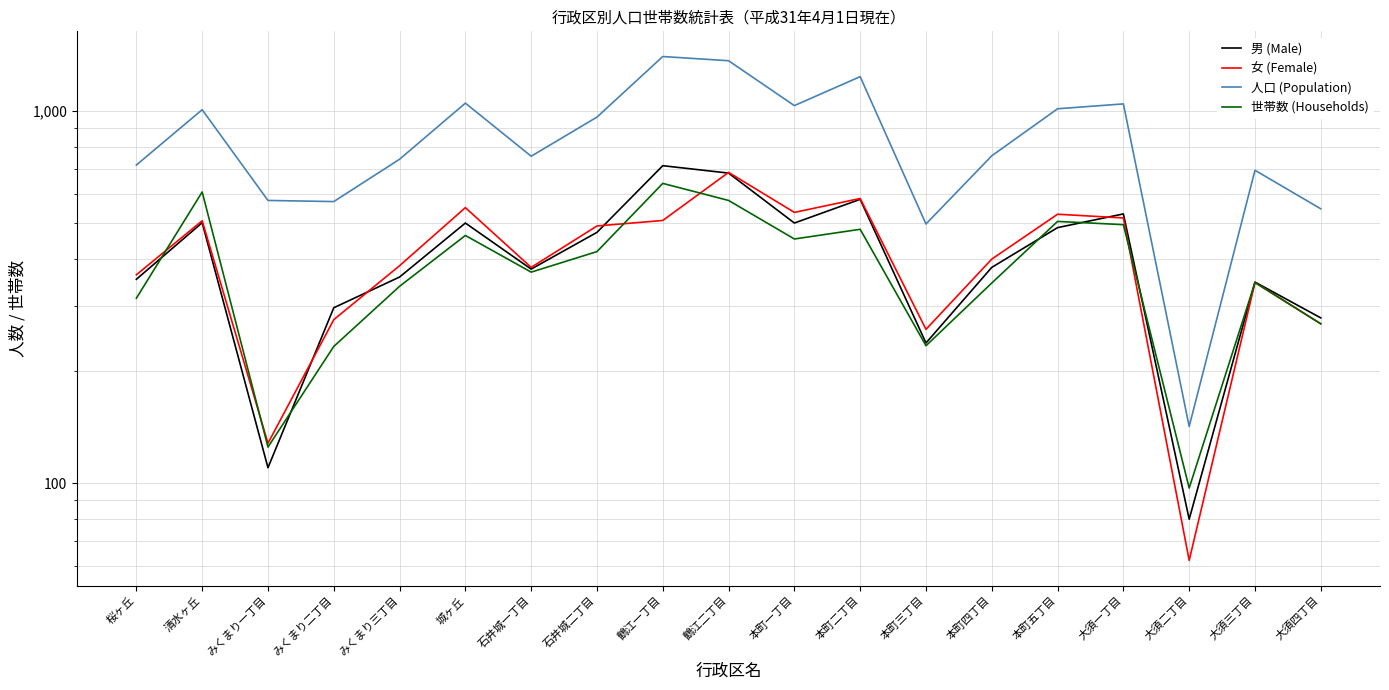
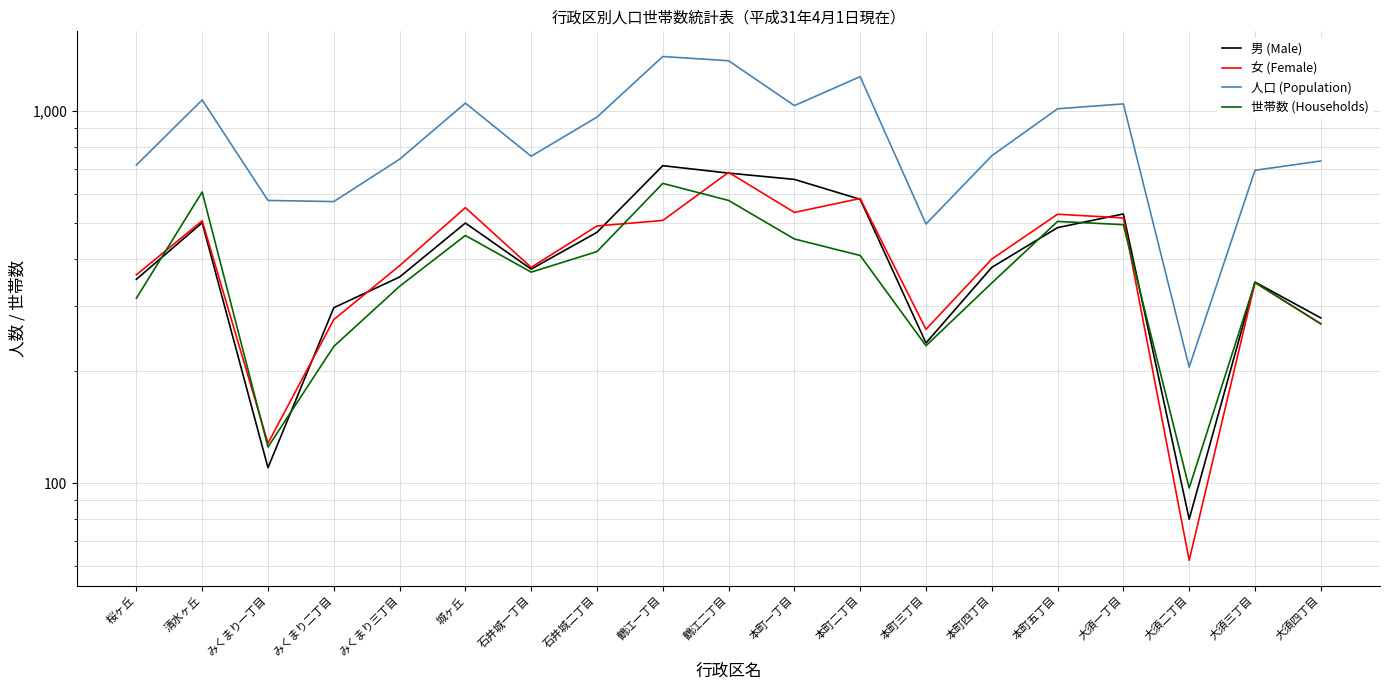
  {
    "男 (Male)": {
      "桜ヶ丘": "350",
      "みくまり一丁目": "110",
      "みくまり二丁目": "300",
      "みくまり三丁目": "360",
      "城ヶ丘": "500",
      "石井城二丁目": "470",
      "鶴江一丁目": "710",
-     "本町一丁目": "500",
+     "本町一丁目": "660",
      "本町三丁目": "240",
      "本町四丁目": "380",
      "本町五丁目": "490",
      "大須一丁目": "530",
      "大須二丁目": "80",
      "大須四丁目": "280"
    },
    "女 (Female)": {
      "桜ヶ丘": "360",
      "みくまり一丁目": "128",
      "みくまり二丁目": "280",
      "みくまり三丁目": "380",
      "城ヶ丘": "550",
      "石井城二丁目": "490",
      "鶴江一丁目": "510",
      "本町一丁目": "530",
      "本町三丁目": "260",
      "本町四丁目": "400",
      "本町五丁目": "530",
      "大須一丁目": "520",
      "大須二丁目": "62"
    },
    "人口 (Population)": {
      "桜ヶ丘": "720",
-     "清水ヶ丘": "1,010",
+     "清水ヶ丘": "1,070",
      "みくまり一丁目": "580",
      "みくまり二丁目": "570",
      "みくまり三丁目": "740",
      "城ヶ丘": "1,050",
      "石井城一丁目": "760",
      "石井城二丁目": "960",
      "鶴江一丁目": "1,400",
      "鶴江二丁目": "1,370",
      "本町一丁目": "1,030",
      "本町二丁目": "1,240",
      "本町三丁目": "500",
      "本町四丁目": "760",
      "本町五丁目": "1,010",
      "大須一丁目": "1,050",
-     "大須二丁目": "142",
+     "大須二丁目": "210",
      "大須三丁目": "690",
-     "大須四丁目": "550"
+     "大須四丁目": "730"
    },
    "世帯数 (Households)": {
      "桜ヶ丘": "310",
      "清水ヶ丘": "610",
      "みくまり一丁目": "125",
      "みくまり二丁目": "230",
      "みくまり三丁目": "340",
      "城ヶ丘": "460",
      "石井城一丁目": "370",
      "石井城二丁目": "420",
      "鶴江一丁目": "640",
      "鶴江二丁目": "580",
      "本町一丁目": "450",
-     "本町二丁目": "480",
+     "本町二丁目": "410",
      "本町三丁目": "230",
      "本町四丁目": "350",
      "本町五丁目": "510",
      "大須一丁目": "500",
      "大須二丁目": "97"
    }
  }
